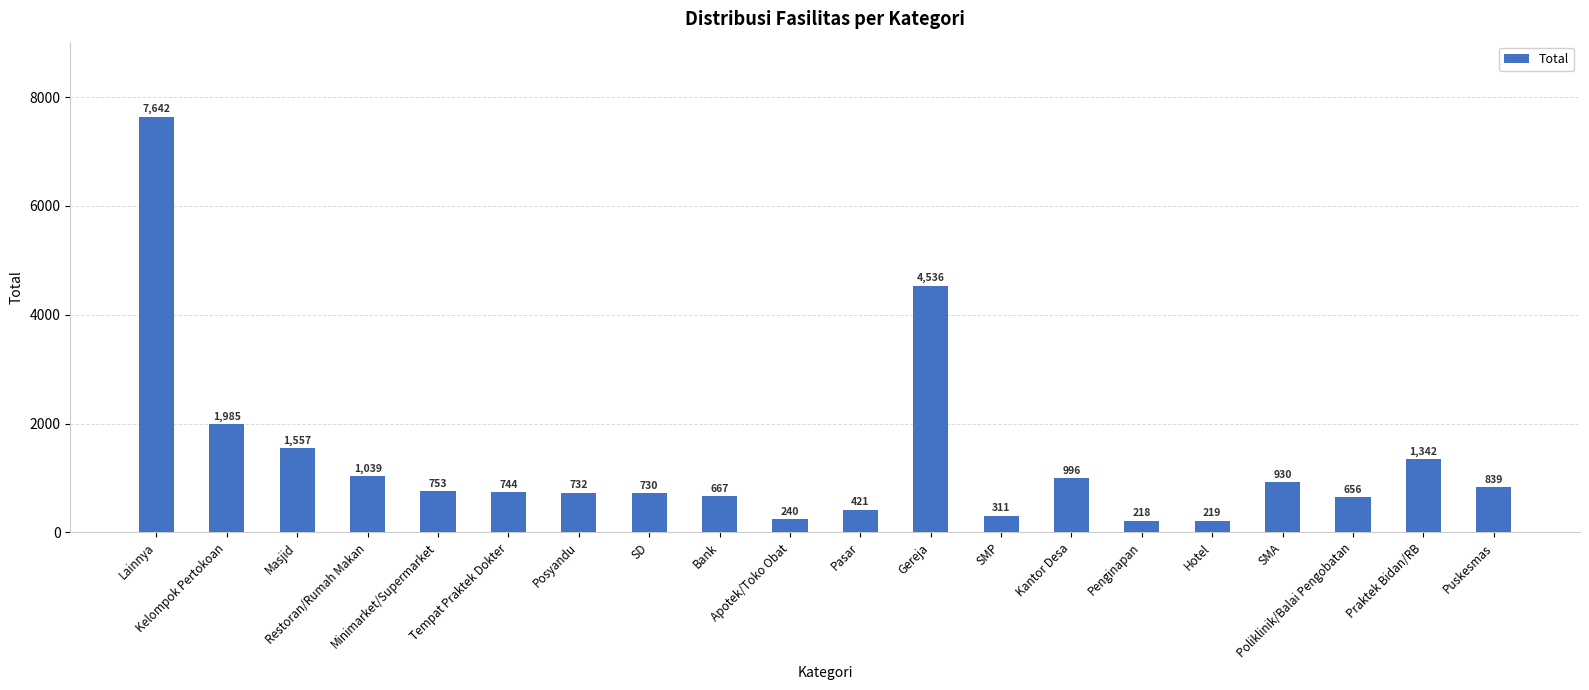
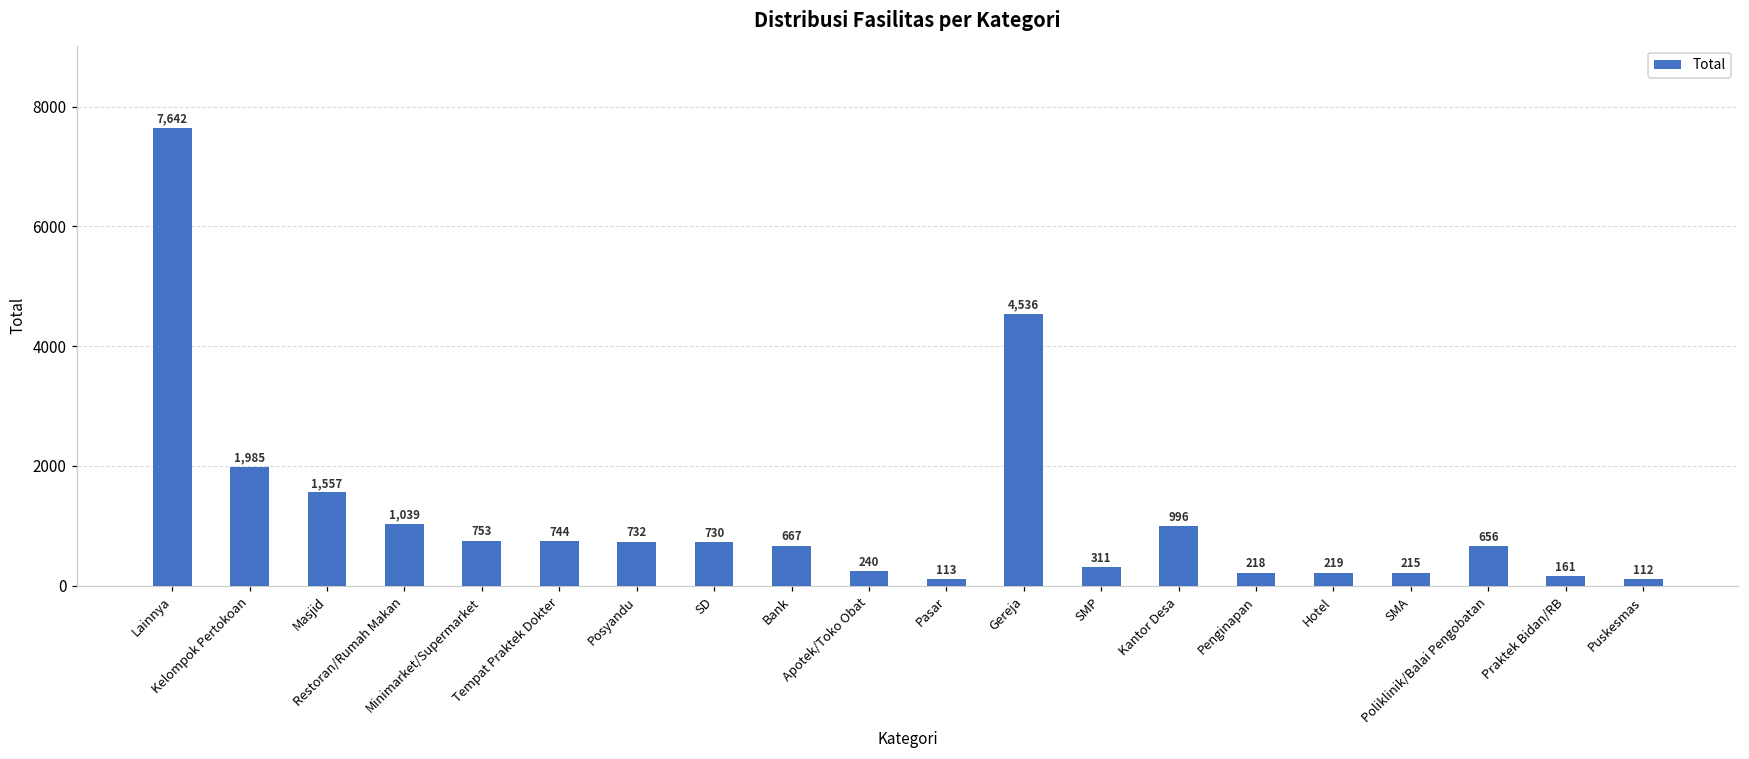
  {
    "Lainnya": "7,642",
    "Kelompok Pertokoan": "1,985",
    "Masjid": "1,557",
    "Restoran/Rumah Makan": "1,039",
    "Minimarket/Supermarket": "753",
    "Tempat Praktek Dokter": "744",
    "Posyandu": "732",
    "SD": "730",
    "Bank": "667",
    "Apotek/Toko Obat": "240",
-   "Pasar": "421",
+   "Pasar": "113",
    "Gereja": "4,536",
    "SMP": "311",
    "Kantor Desa": "996",
    "Penginapan": "218",
    "Hotel": "219",
-   "SMA": "930",
+   "SMA": "215",
    "Poliklinik/Balai Pengobatan": "656",
-   "Praktek Bidan/RB": "1,342",
-   "Puskesmas": "839"
+   "Praktek Bidan/RB": "161",
+   "Puskesmas": "112"
  }
